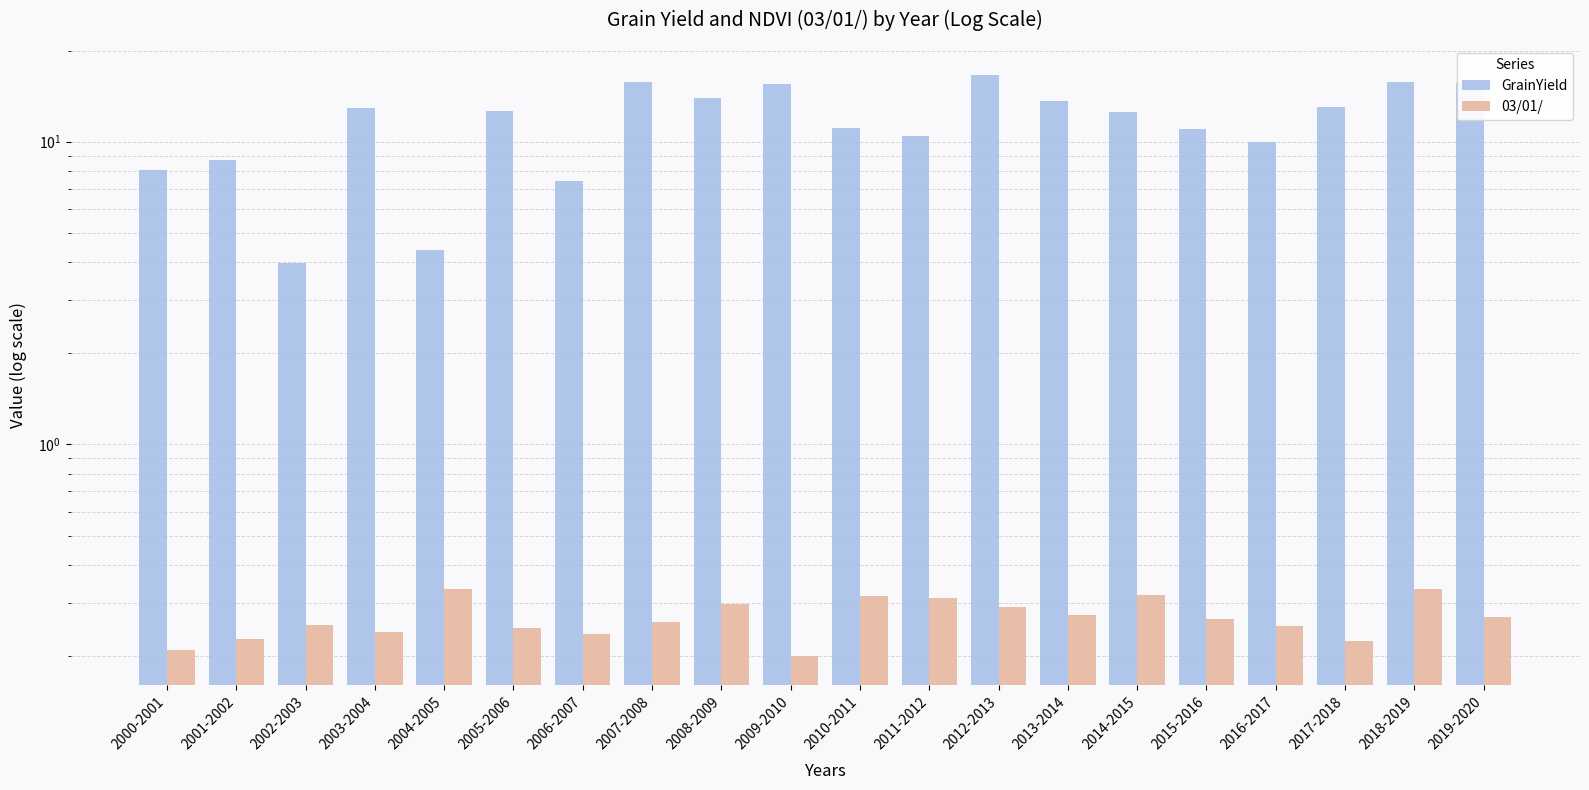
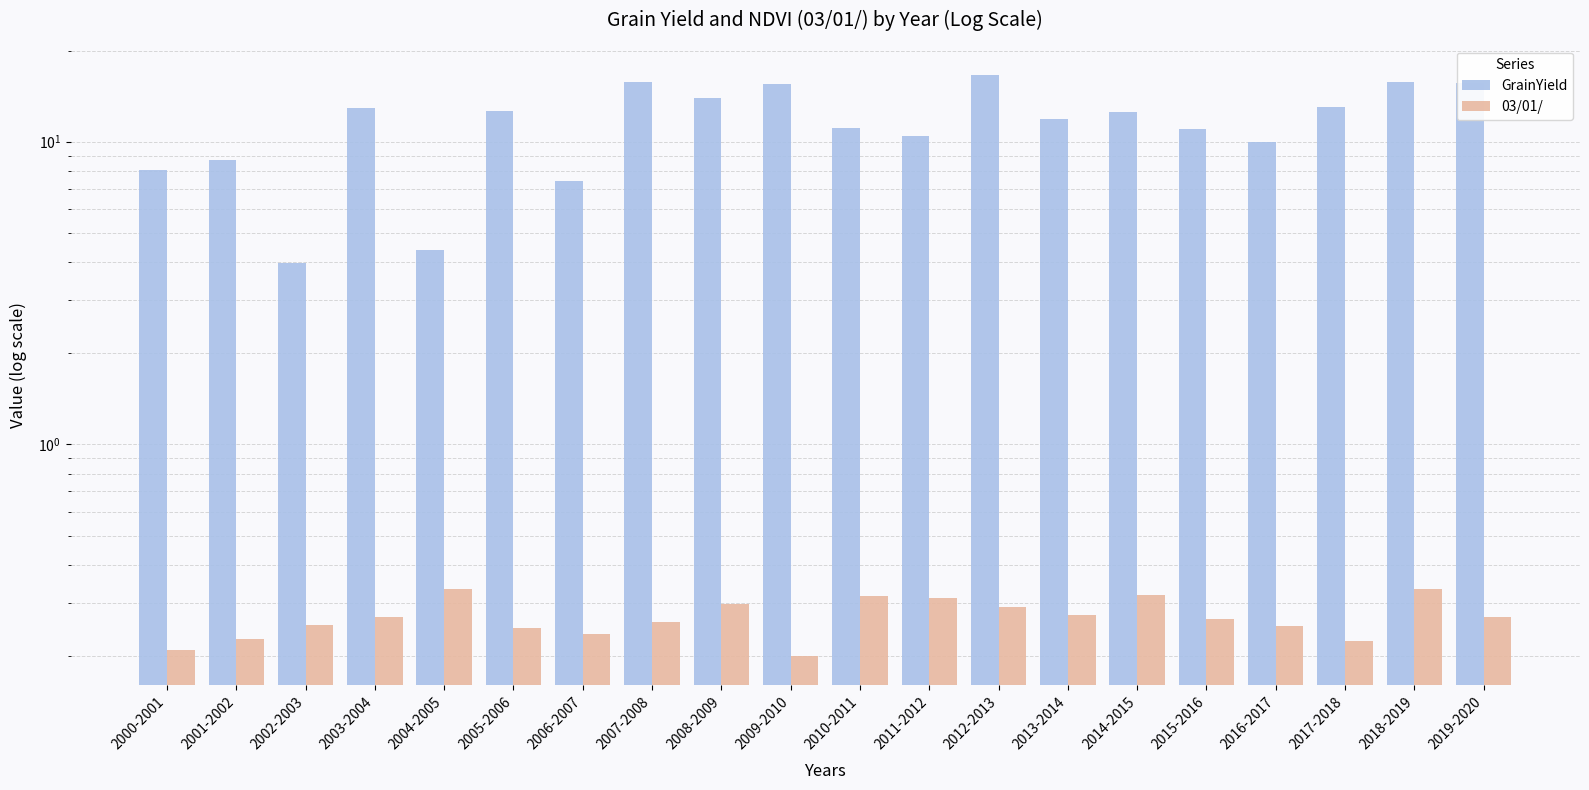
  {
    "GrainYield": {
      "2000-2001": 8.0,
      "2001-2002": 8.7,
      "2002-2003": 4.0,
      "2003-2004": 12.9,
      "2004-2005": 4.4,
      "2005-2006": 12.6,
      "2006-2007": 7.4,
      "2007-2008": 16,
      "2008-2009": 14,
      "2009-2010": 16,
      "2010-2011": 11.1,
      "2011-2012": 10.5,
      "2012-2013": 17,
-     "2013-2014": 14,
+     "2013-2014": 11.9,
      "2014-2015": 12.5,
      "2015-2016": 11.0,
      "2016-2017": 10.0,
      "2017-2018": 13.0,
      "2018-2019": 16
    },
    "03/01/": {
      "2000-2001": 0.21,
      "2001-2002": 0.23,
      "2002-2003": 0.25,
-     "2003-2004": 0.24,
+     "2003-2004": 0.27,
      "2004-2005": 0.33,
      "2005-2006": 0.25,
      "2006-2007": 0.24,
      "2007-2008": 0.26,
      "2008-2009": 0.30,
      "2009-2010": 0.20,
      "2010-2011": 0.32,
      "2011-2012": 0.31,
      "2012-2013": 0.29,
      "2013-2014": 0.27,
      "2014-2015": 0.32,
      "2015-2016": 0.26,
      "2016-2017": 0.25,
      "2017-2018": 0.23,
      "2018-2019": 0.33,
      "2019-2020": 0.27
    }
  }
